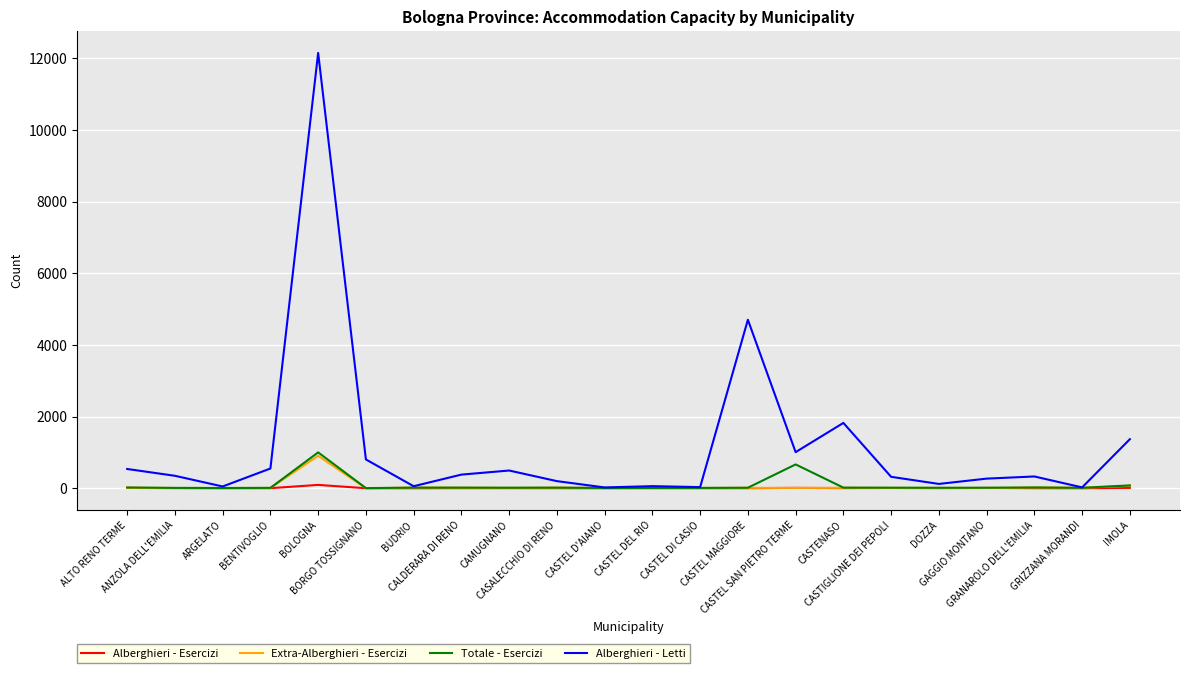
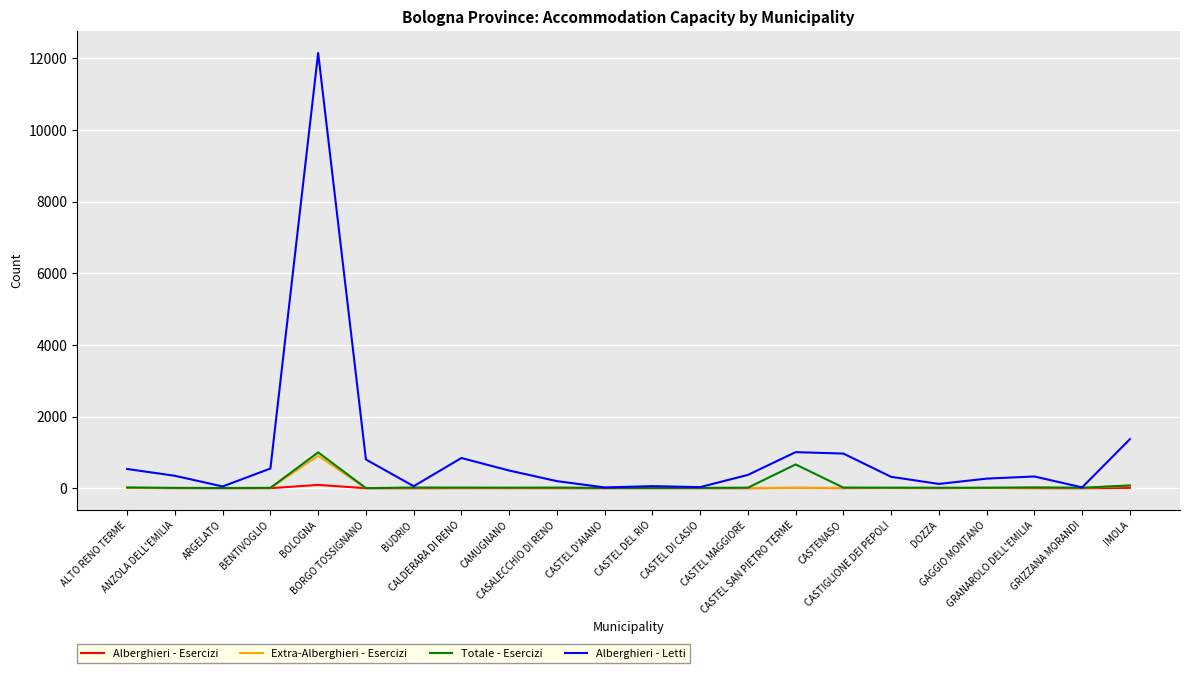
  {
    "Alberghieri - Esercizi": {
      "BOLOGNA": 100
    },
    "Extra-Alberghieri - Esercizi": {
      "BOLOGNA": 900
    },
    "Totale - Esercizi": {
      "BOLOGNA": 1000,
      "CASTEL SAN PIETRO TERME": 700
    },
    "Alberghieri - Letti": {
      "ALTO RENO TERME": 500,
      "ANZOLA DELL'EMILIA": 300,
      "BENTIVOGLIO": 600,
      "BOLOGNA": 12100,
      "BORGO TOSSIGNANO": 800,
-     "CALDERARA DI RENO": 400,
+     "CALDERARA DI RENO": 800,
      "CAMUGNANO": 500,
      "CASALECCHIO DI RENO": 200,
-     "CASTEL MAGGIORE": 4700,
+     "CASTEL MAGGIORE": 400,
      "CASTEL SAN PIETRO TERME": 1000,
-     "CASTENASO": 1800,
+     "CASTENASO": 1000,
      "CASTIGLIONE DEI PEPOLI": 300,
      "DOZZA": 100,
      "GAGGIO MONTANO": 300,
      "GRANAROLO DELL'EMILIA": 300,
      "IMOLA": 1400
    }
  }
